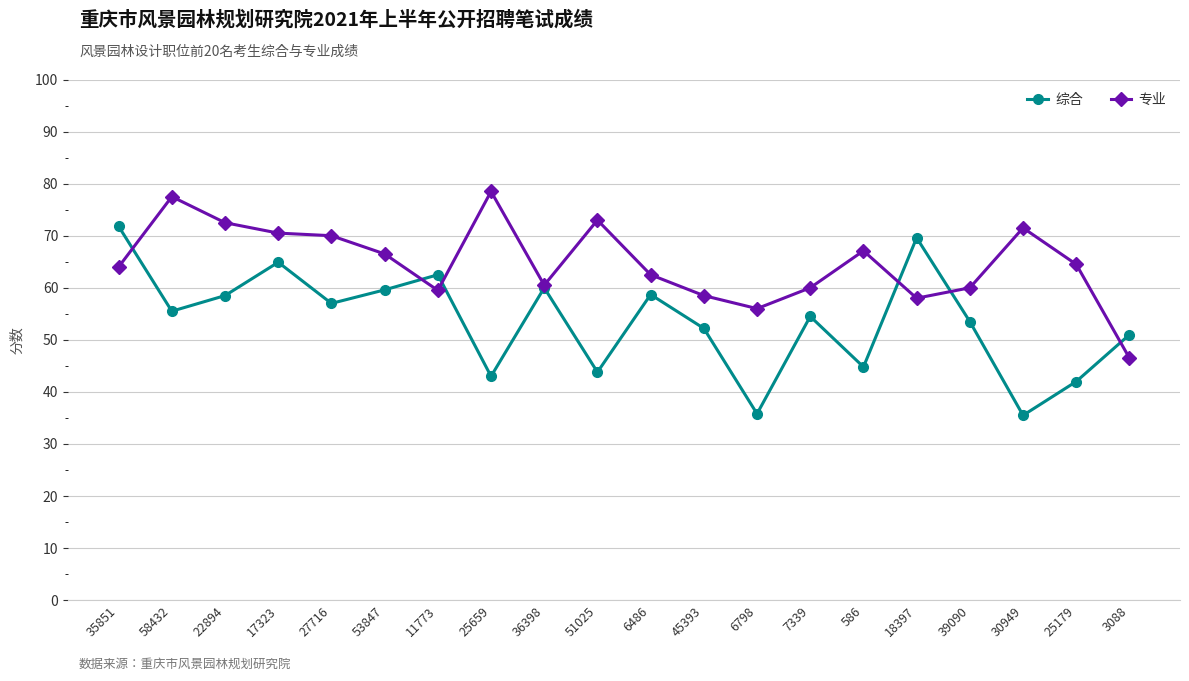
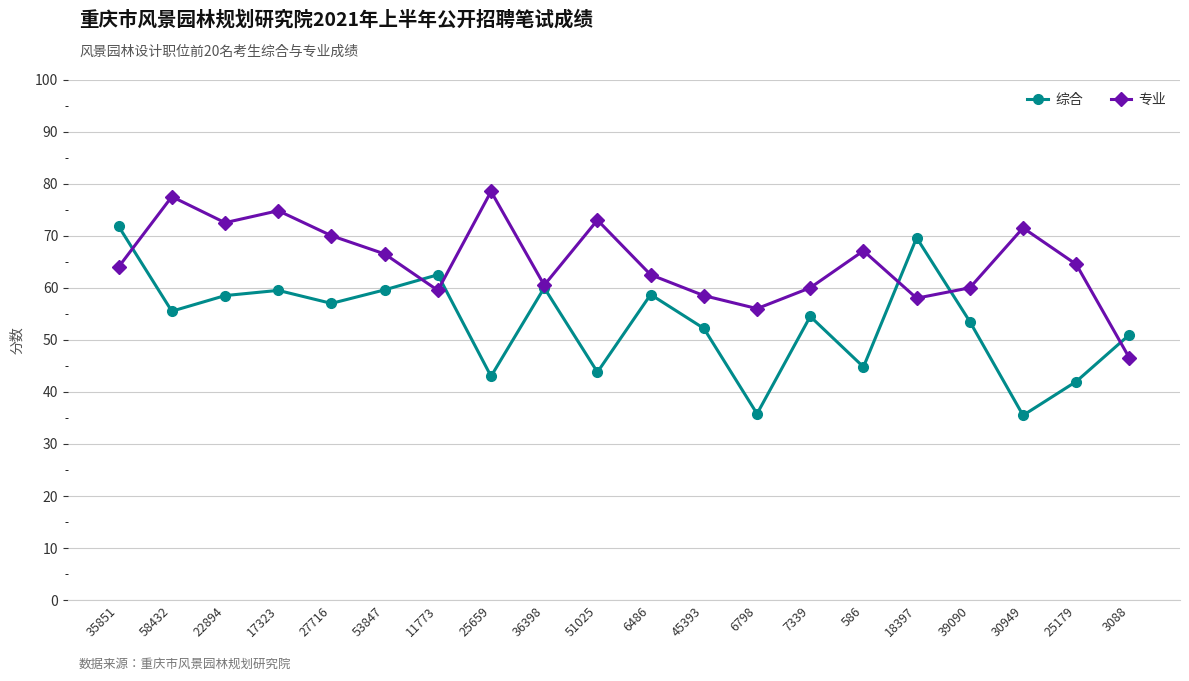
  {
    "综合": {
      "35851": 72,
      "58432": 56,
      "22894": 59,
-     "17323": 65,
+     "17323": 60,
      "27716": 57,
      "53847": 60,
      "11773": 63,
      "25659": 43,
      "36398": 60,
      "51025": 44,
      "6486": 59,
      "45393": 52,
      "6798": 36,
      "7339": 55,
      "586": 45,
      "18397": 70,
      "39090": 54,
      "30949": 36,
      "25179": 42,
      "3088": 51
    },
    "专业": {
      "35851": 64,
      "58432": 78,
      "22894": 73,
-     "17323": 71,
+     "17323": 75,
      "27716": 70,
      "53847": 67,
      "11773": 60,
      "25659": 79,
      "36398": 61,
      "51025": 73,
      "6486": 63,
      "45393": 59,
      "6798": 56,
      "7339": 60,
      "586": 67,
      "18397": 58,
      "39090": 60,
      "30949": 72,
      "25179": 65,
      "3088": 47
    }
  }
